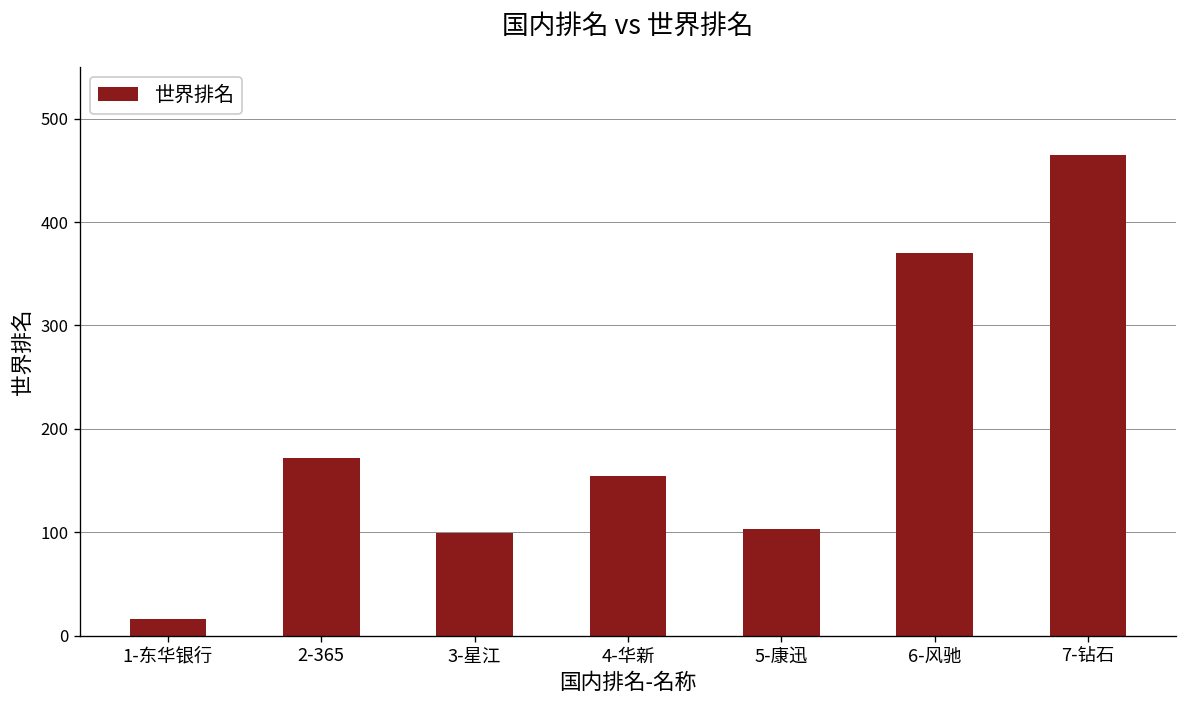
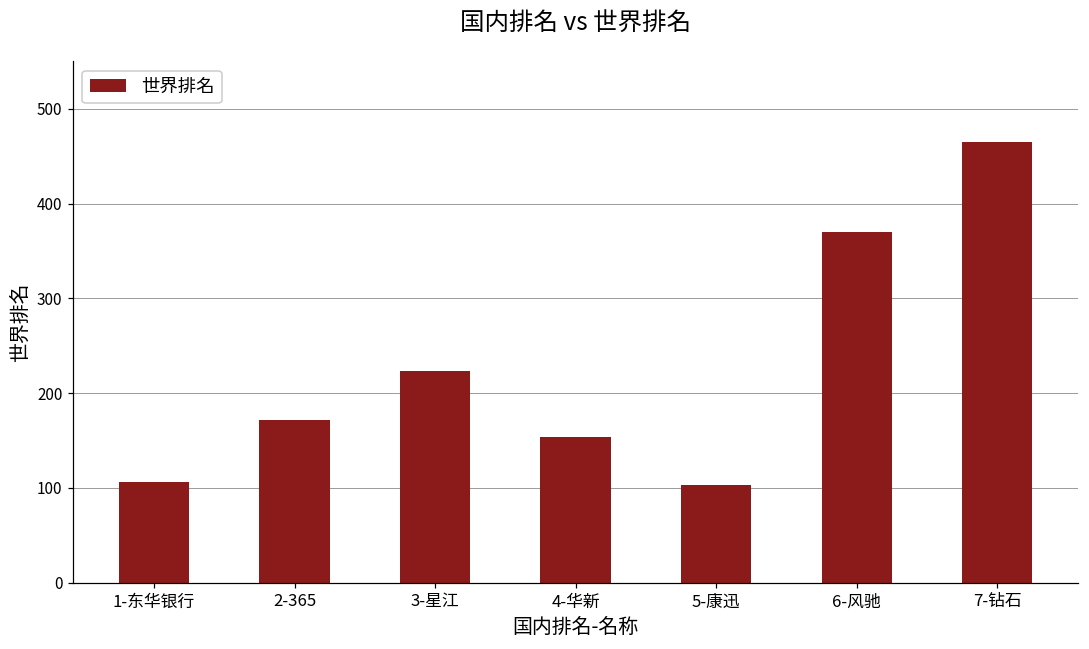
  {
-   "1-东华银行": 20,
+   "1-东华银行": 110,
    "2-365": 170,
-   "3-星江": 100,
+   "3-星江": 220,
    "4-华新": 150,
    "5-康迅": 100,
    "6-风驰": 370,
    "7-钻石": 470
  }
